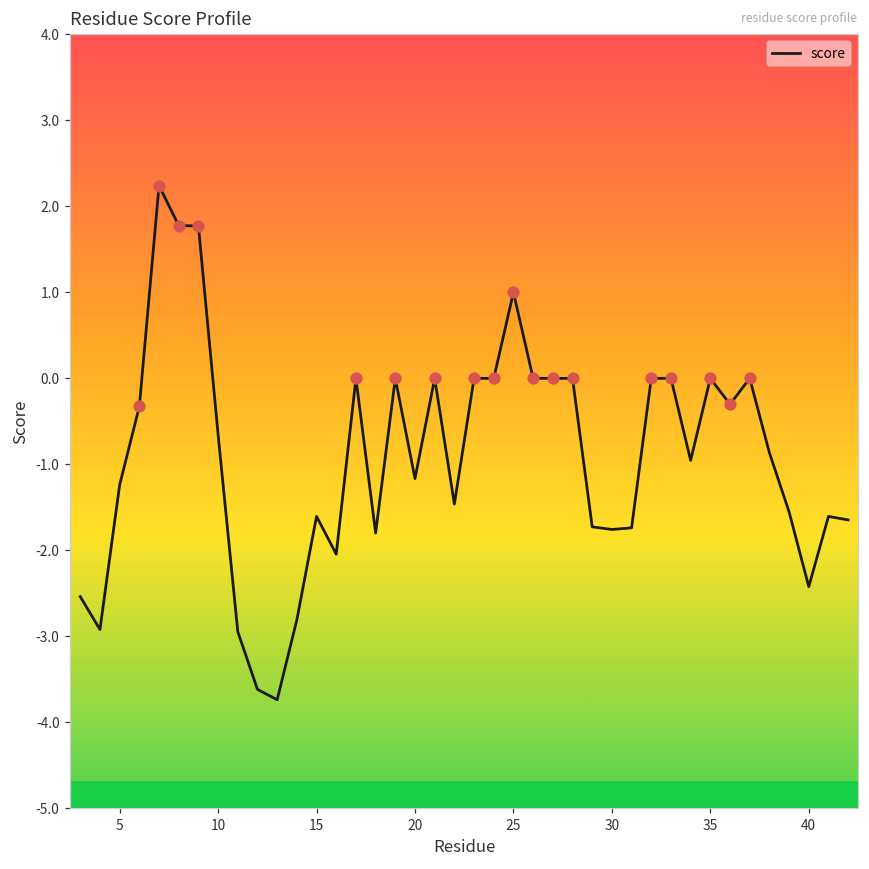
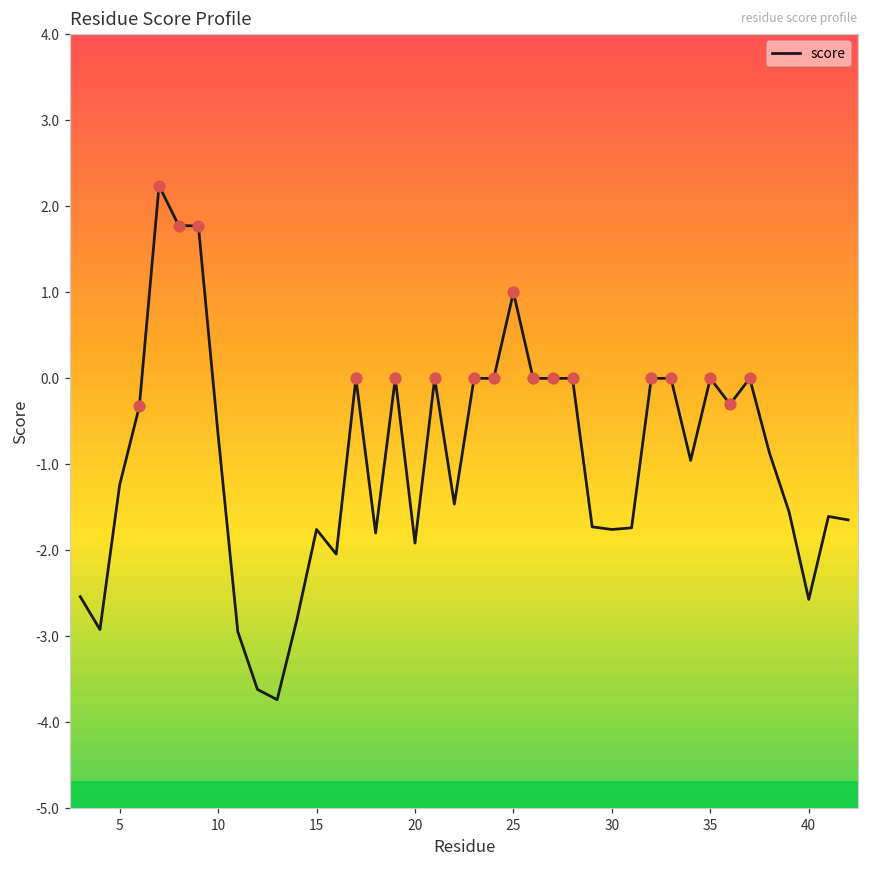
  {
    "score": {
      "5": -1.2,
      "10": -0.7,
-     "15": -1.6,
-     "20": -1.2,
+     "15": -1.8,
+     "20": -1.9,
      "30": -1.8,
-     "40": -2.4
+     "40": -2.6
    }
  }
